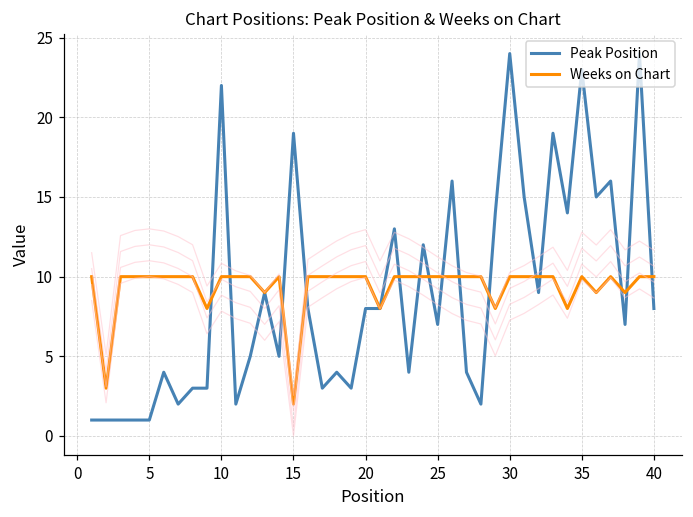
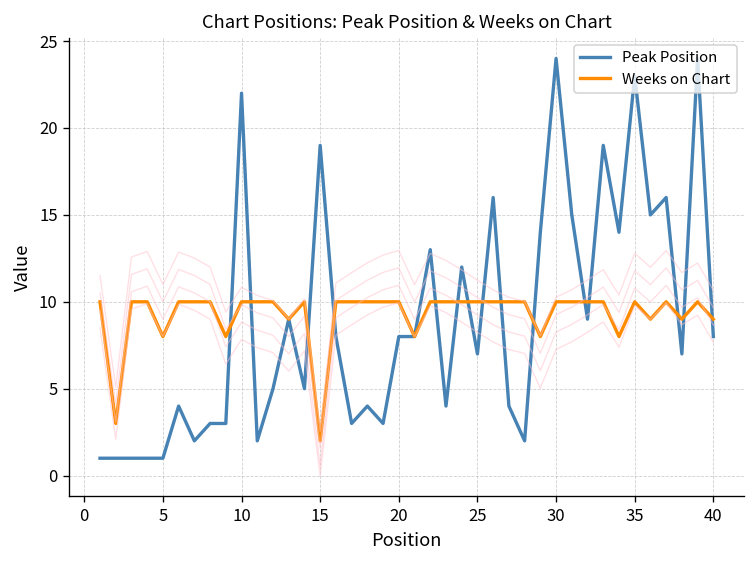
  {
    "Peak Position": {
      "5": 1,
      "10": 22,
      "15": 19,
      "20": 8,
      "25": 7,
      "30": 24,
      "40": 8
    },
    "Weeks on Chart": {
-     "5": 10,
+     "5": 8,
      "15": 2,
      "25": 10,
      "30": 10,
      "35": 10,
-     "40": 10
+     "40": 9
    }
  }
